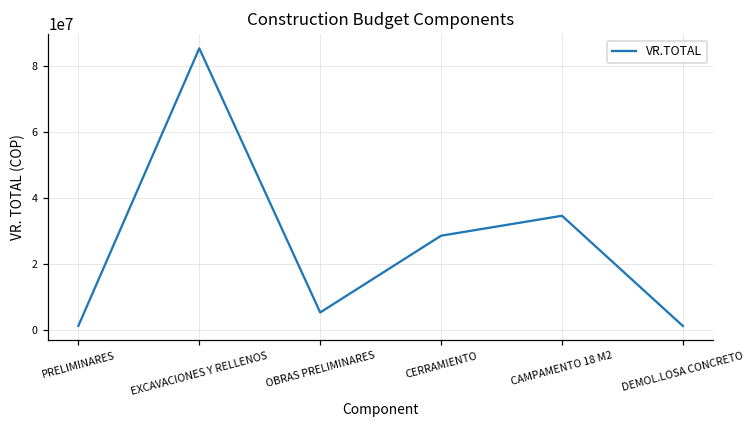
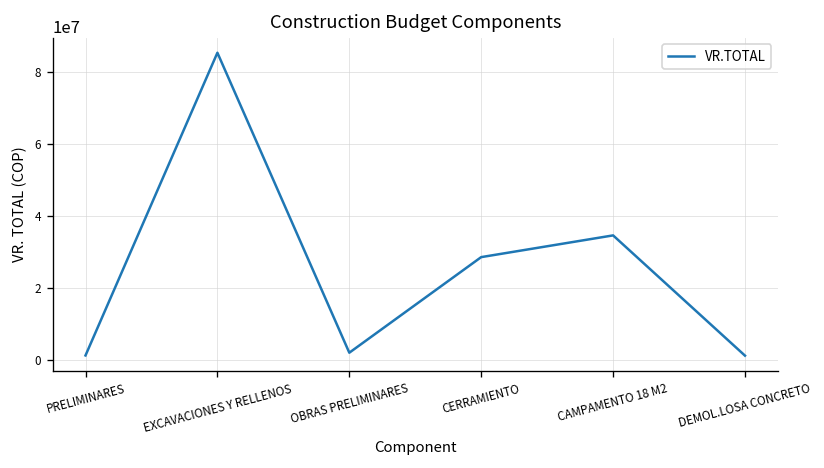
  {
    "PRELIMINARES": 1000000,
    "EXCAVACIONES Y RELLENOS": 85000000,
-   "OBRAS PRELIMINARES": 5000000,
+   "OBRAS PRELIMINARES": 2000000,
    "CERRAMIENTO": 29000000,
    "CAMPAMENTO 18 M2": 35000000,
    "DEMOL.LOSA CONCRETO": 1000000
  }
